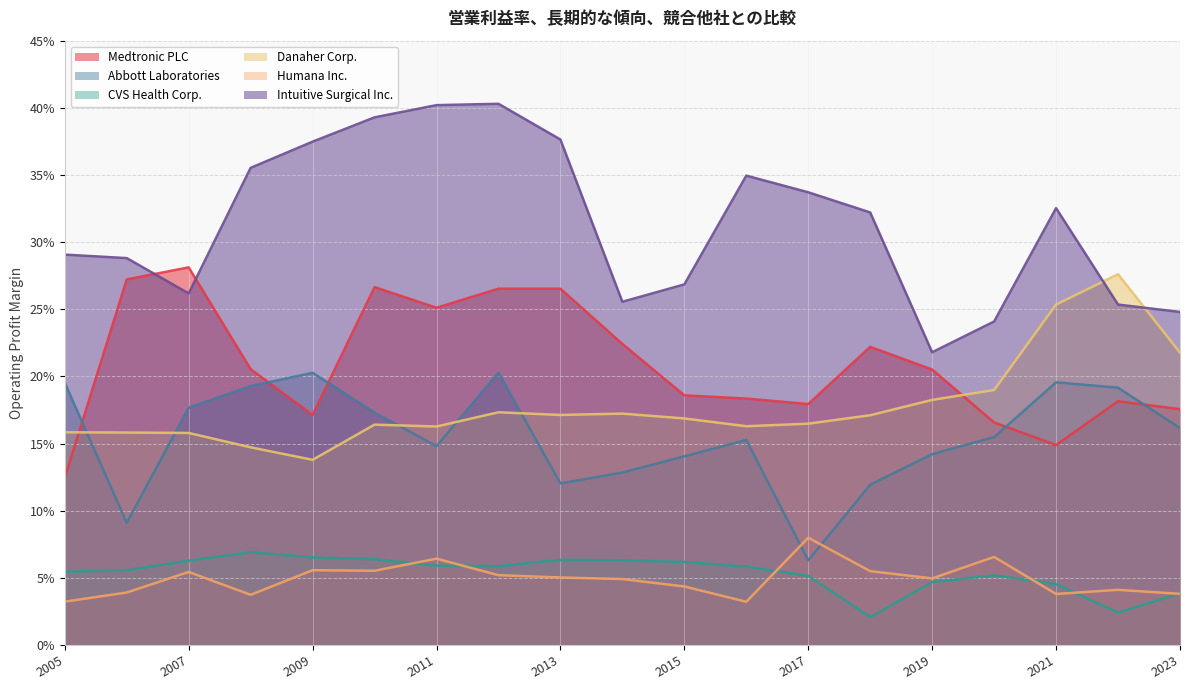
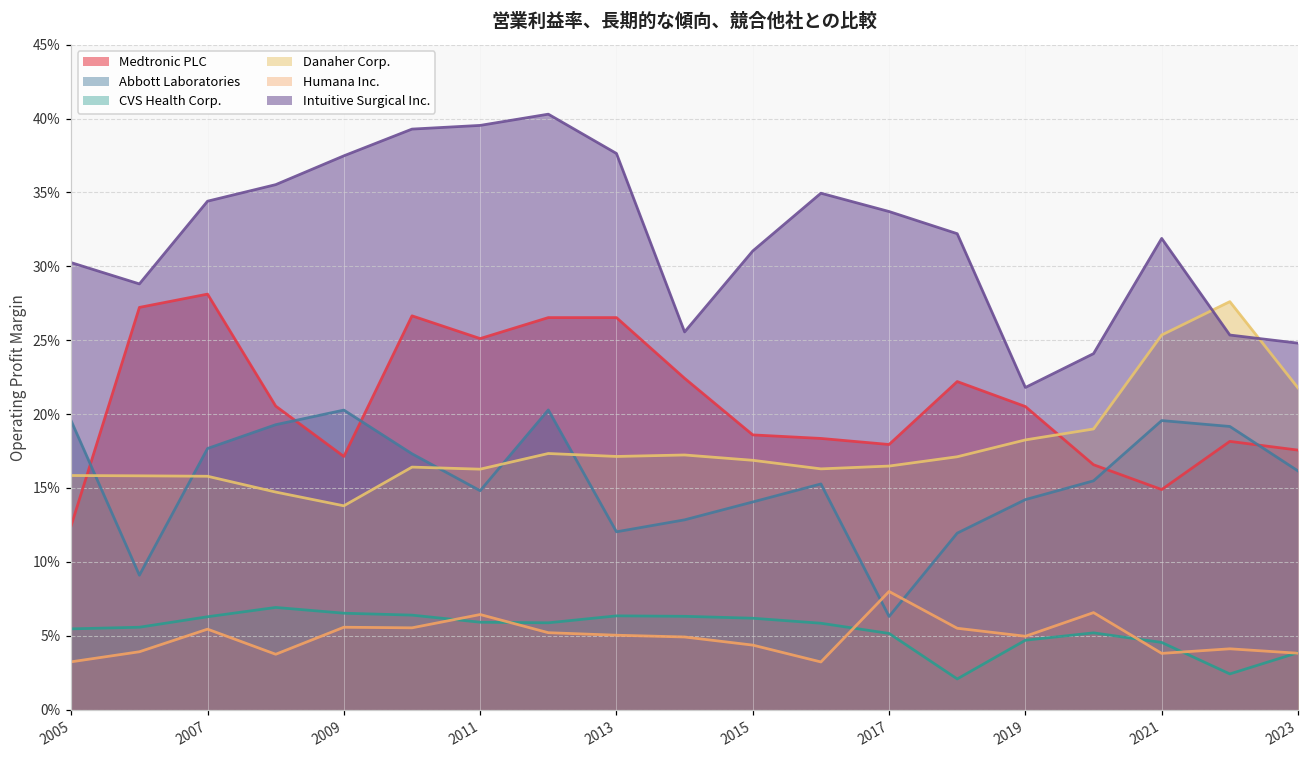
  {
    "Medtronic PLC": {
      "2005": "12.5%",
      "2007": "28.1%",
      "2009": "17.1%",
      "2011": "25.1%",
      "2013": "26.5%",
      "2015": "18.6%",
      "2017": "17.9%",
      "2019": "20.5%",
      "2021": "14.9%",
      "2023": "17.6%"
    },
    "Intuitive Surgical Inc.": {
-     "2005": "29.1%",
-     "2007": "26.2%",
+     "2005": "30.3%",
+     "2007": "34.4%",
      "2009": "37.5%",
-     "2011": "40.2%",
+     "2011": "39.5%",
      "2013": "37.6%",
-     "2015": "26.9%",
+     "2015": "31.0%",
      "2017": "33.7%",
      "2019": "21.8%",
-     "2021": "32.5%",
+     "2021": "31.9%",
      "2023": "24.8%"
    }
  }
